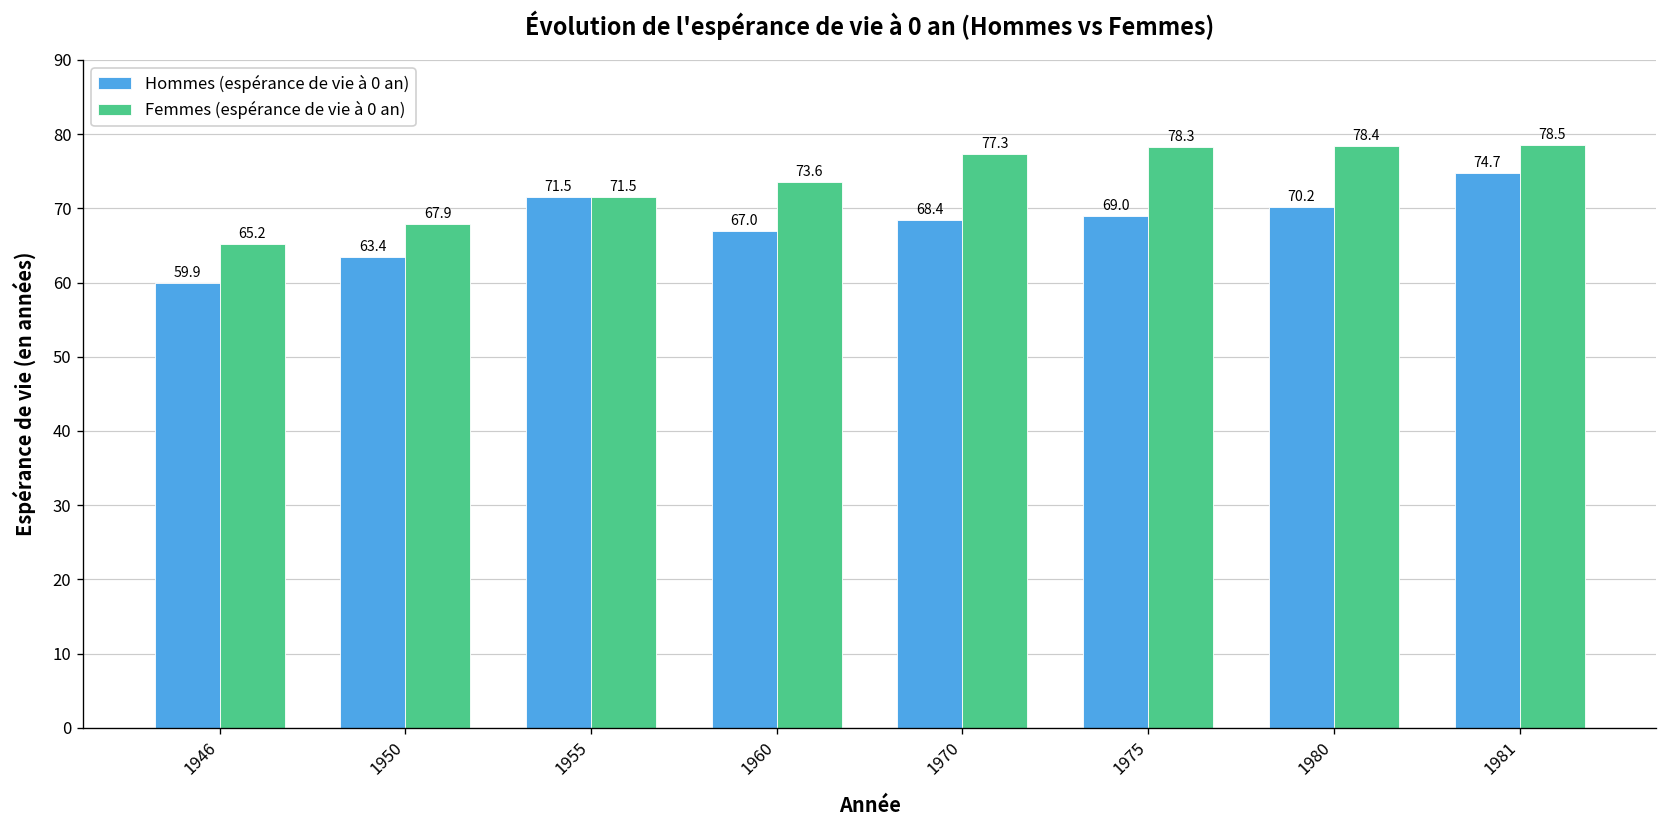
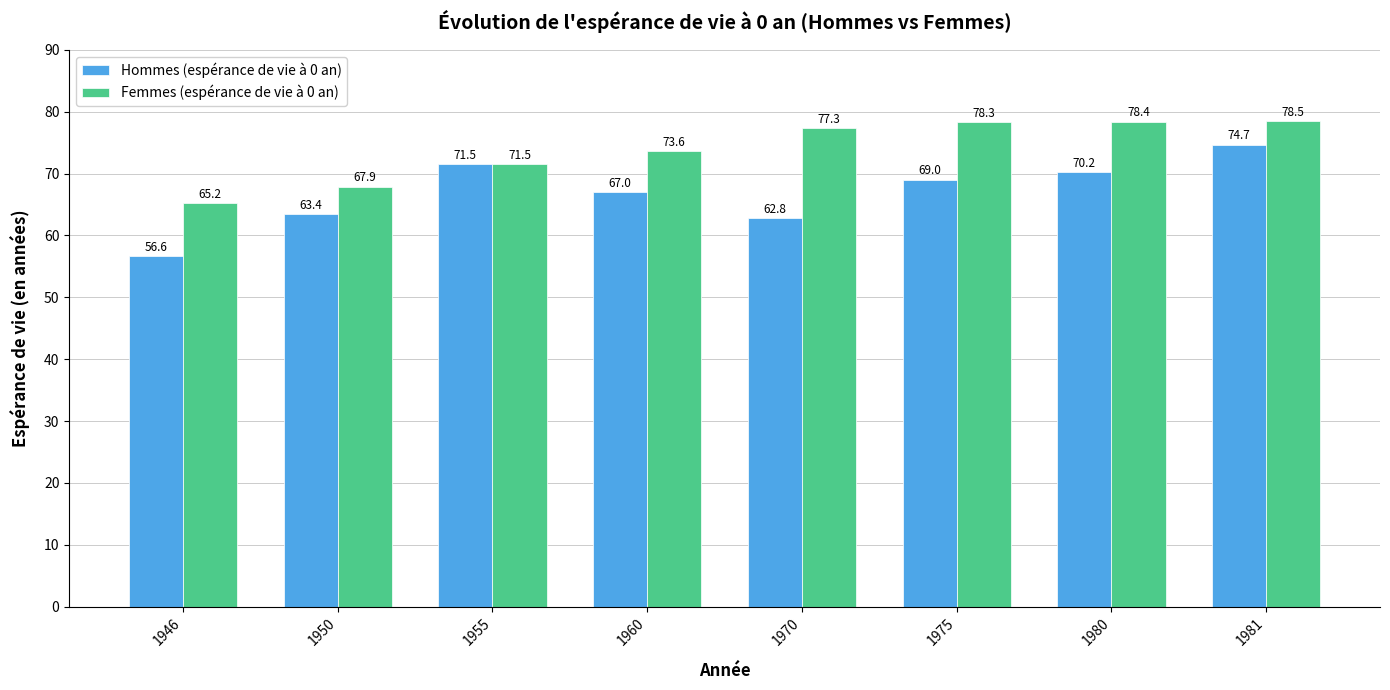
  {
    "Hommes (espérance de vie à 0 an)": {
-     "1946": 59.9,
+     "1946": 56.6,
      "1950": 63.4,
      "1955": 71.5,
      "1960": 67.0,
-     "1970": 68.4,
+     "1970": 62.8,
      "1975": 69.0,
      "1980": 70.2,
      "1981": 74.7
    },
    "Femmes (espérance de vie à 0 an)": {
      "1946": 65.2,
      "1950": 67.9,
      "1955": 71.5,
      "1960": 73.6,
      "1970": 77.3,
      "1975": 78.3,
      "1980": 78.4,
      "1981": 78.5
    }
  }
